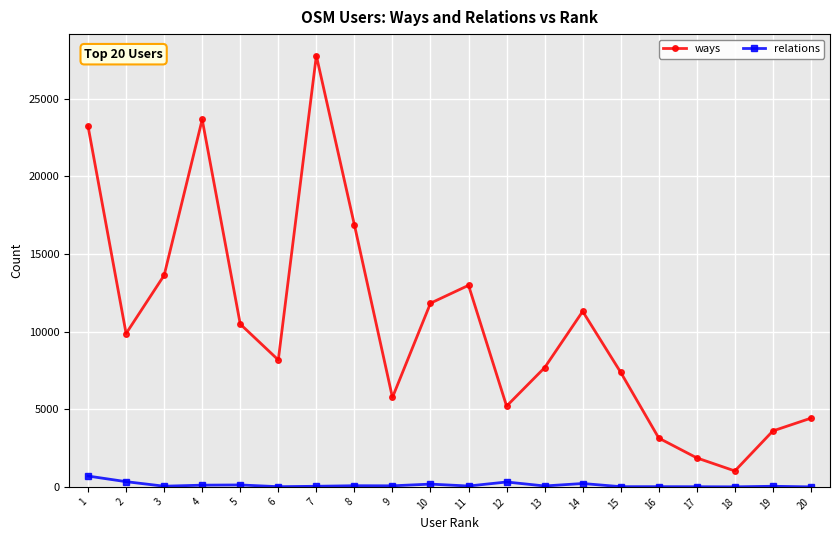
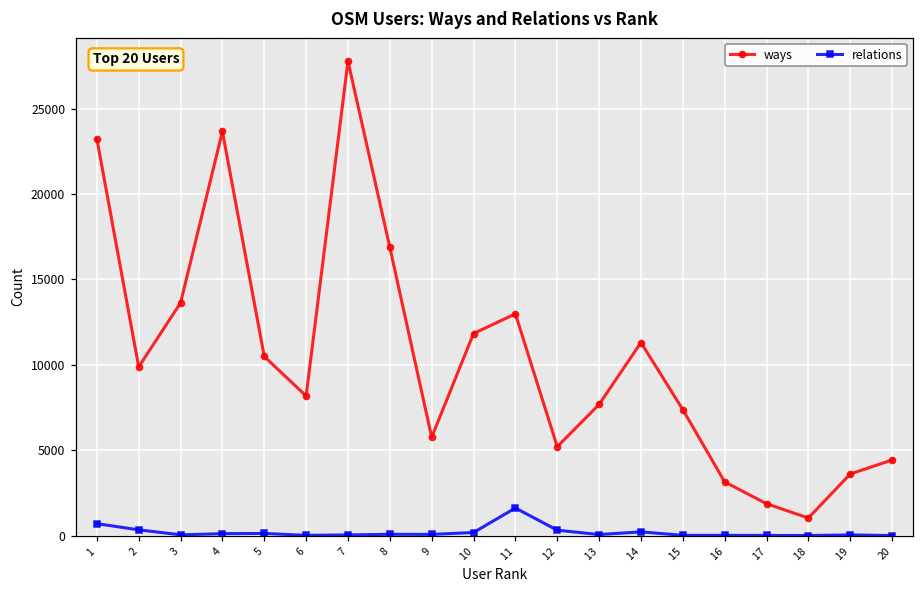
  {
    "ways": {
      "1": 23200,
      "2": 9900,
      "3": 13600,
      "4": 23700,
      "5": 10500,
      "6": 8200,
      "7": 27800,
      "8": 16900,
      "9": 5800,
      "10": 11800,
      "11": 13000,
      "12": 5200,
      "13": 7700,
      "14": 11300,
      "15": 7400,
      "16": 3100,
      "17": 1900,
      "18": 1000,
      "19": 3600,
      "20": 4400
    },
    "relations": {
      "1": 700,
      "2": 300,
      "3": 0,
      "4": 100,
      "5": 100,
      "6": 0,
      "7": 0,
      "8": 100,
      "9": 100,
      "10": 200,
-     "11": 100,
+     "11": 1600,
      "12": 300,
      "13": 100,
      "14": 200,
      "15": 0,
      "16": 0,
      "17": 0,
      "18": 0,
      "19": 0,
      "20": 0
    }
  }
